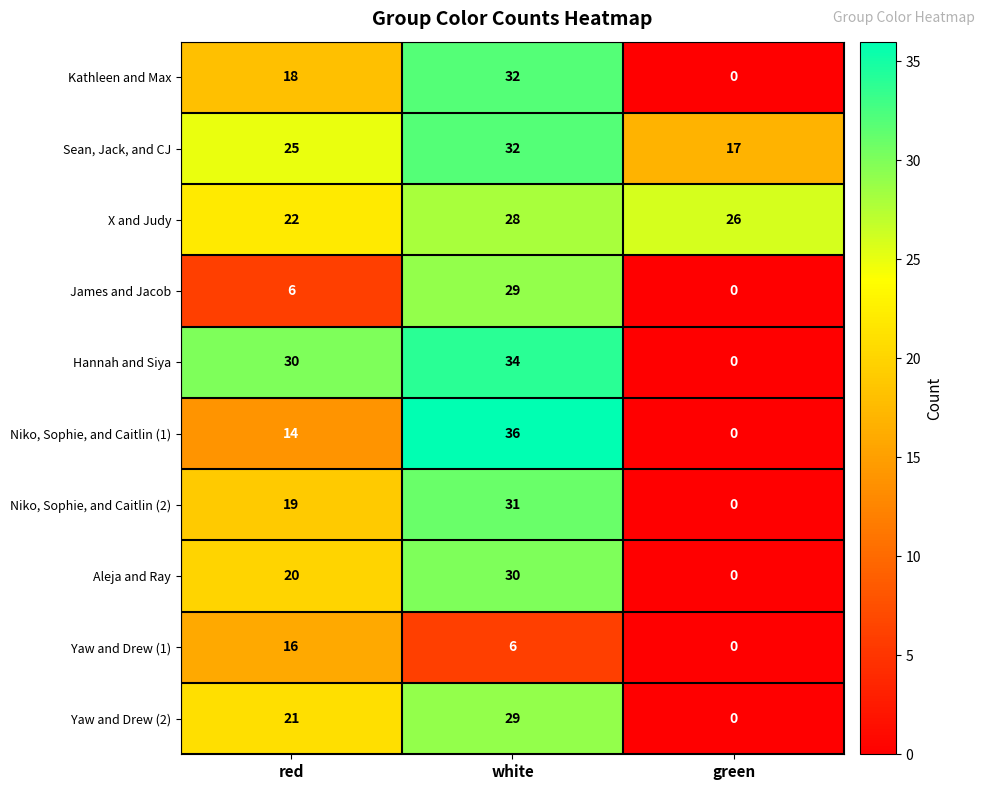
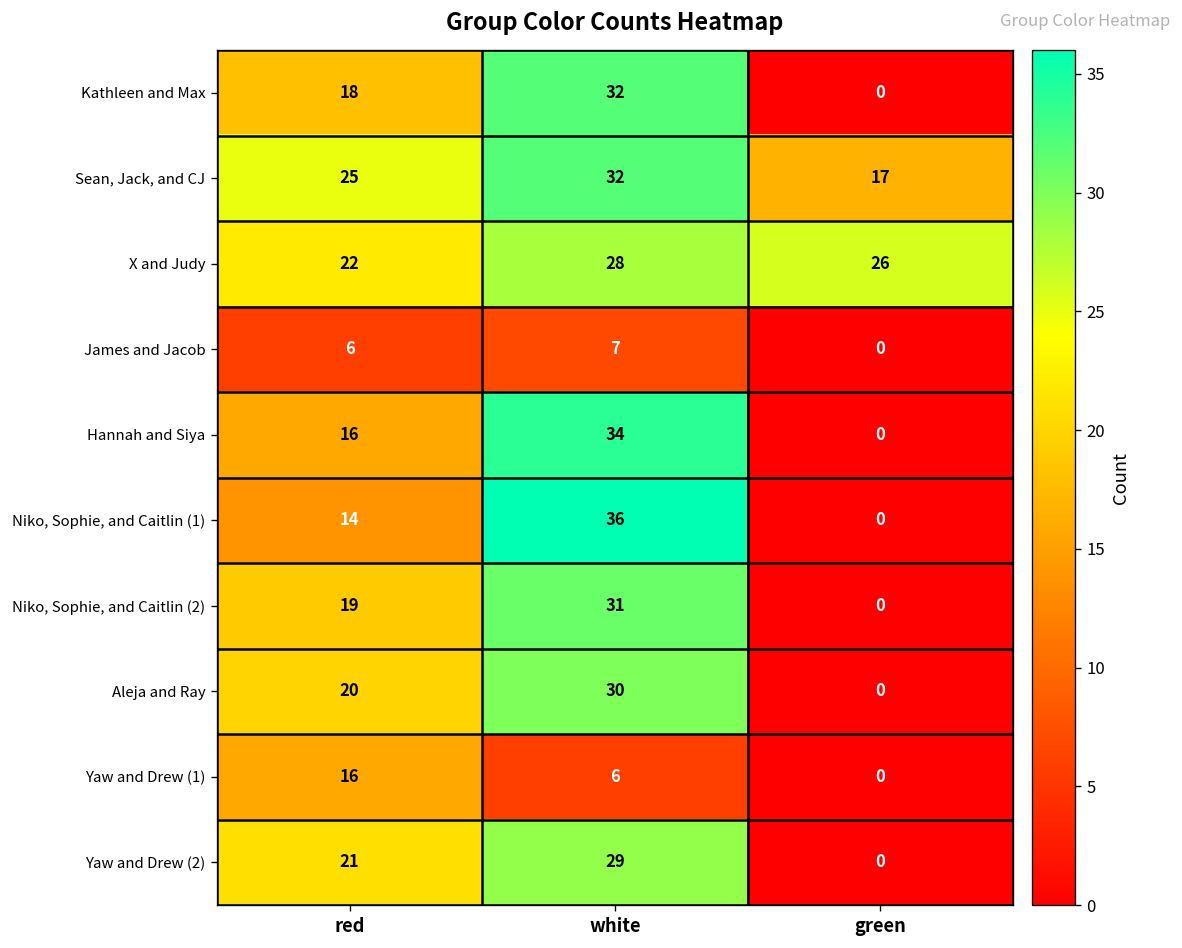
  {
    "Kathleen and Max": {
      "red": 18,
      "white": 32,
      "green": 0
    },
    "Sean, Jack, and CJ": {
      "red": 25,
      "white": 32,
      "green": 17
    },
    "X and Judy": {
      "red": 22,
      "white": 28,
      "green": 26
    },
    "James and Jacob": {
      "red": 6,
-     "white": 29,
+     "white": 7,
      "green": 0
    },
    "Hannah and Siya": {
-     "red": 30,
+     "red": 16,
      "white": 34,
      "green": 0
    },
    "Niko, Sophie, and Caitlin (1)": {
      "red": 14,
      "white": 36,
      "green": 0
    },
    "Niko, Sophie, and Caitlin (2)": {
      "red": 19,
      "white": 31,
      "green": 0
    },
    "Aleja and Ray": {
      "red": 20,
      "white": 30,
      "green": 0
    },
    "Yaw and Drew (1)": {
      "red": 16,
      "white": 6,
      "green": 0
    },
    "Yaw and Drew (2)": {
      "red": 21,
      "white": 29,
      "green": 0
    }
  }
